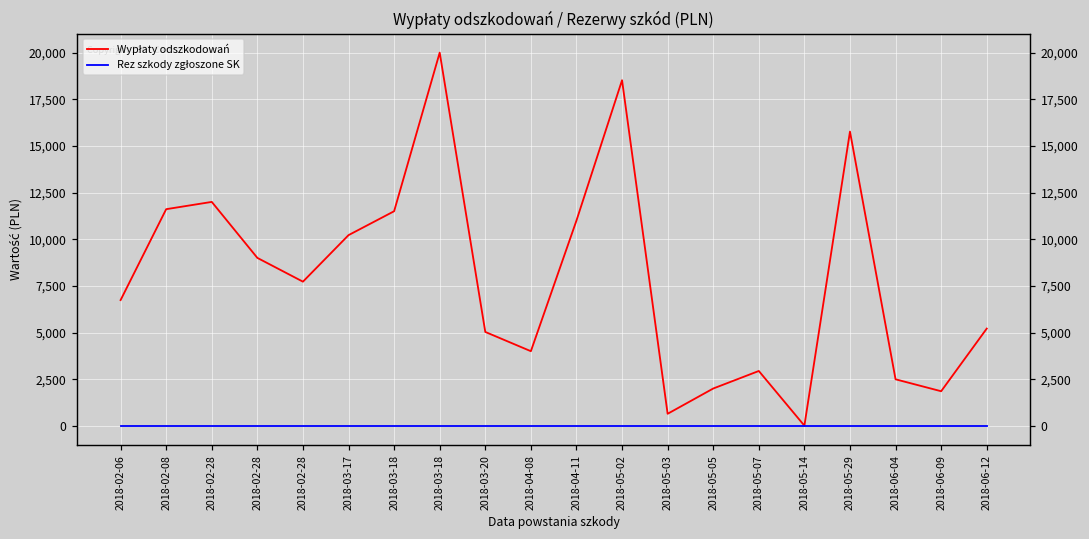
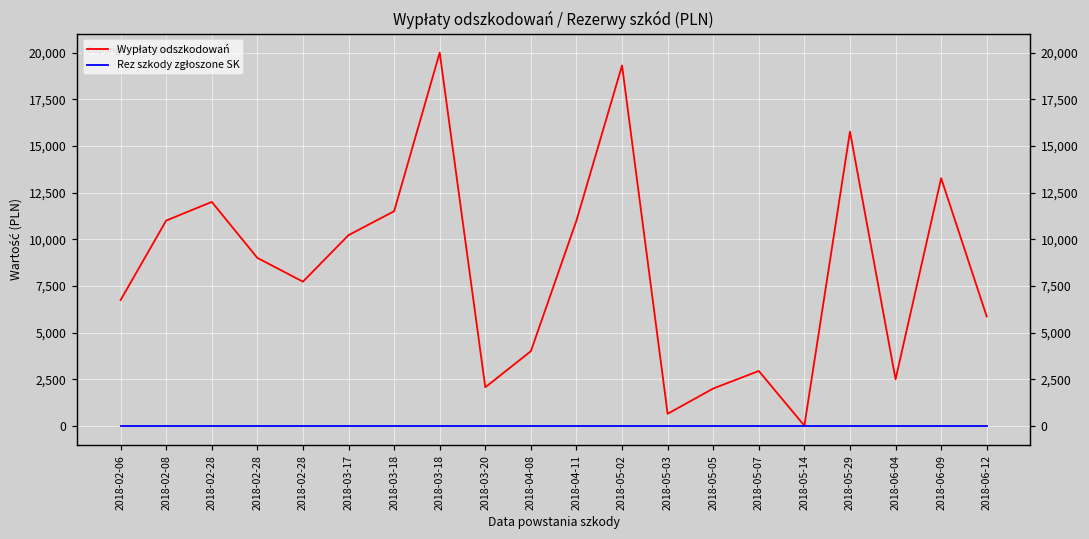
  {
    "Wypłaty odszkodowań": {
      "2018-02-06": "6,700",
-     "2018-02-08": "11,600",
+     "2018-02-08": "11,000",
      "2018-03-17": "10,200",
-     "2018-03-20": "5,000",
+     "2018-03-20": "2,100",
      "2018-04-08": "4,000",
      "2018-04-11": "11,000",
-     "2018-05-02": "18,500",
+     "2018-05-02": "19,300",
      "2018-05-03": "600",
      "2018-05-05": "2,000",
      "2018-05-07": "2,900",
      "2018-05-29": "15,800",
      "2018-06-04": "2,500",
-     "2018-06-09": "1,900",
-     "2018-06-12": "5,200"
+     "2018-06-09": "13,300",
+     "2018-06-12": "5,900"
    },
    "Rez szkody zgłoszone SK": {
      "2018-02-06": "0",
      "2018-02-08": "0",
      "2018-03-17": "0",
      "2018-03-20": "0",
      "2018-04-08": "0",
      "2018-04-11": "0",
      "2018-05-02": "0",
      "2018-05-03": "0",
      "2018-05-05": "0",
      "2018-05-07": "0",
      "2018-05-29": "0",
      "2018-06-04": "0",
      "2018-06-09": "0",
      "2018-06-12": "0"
    }
  }
